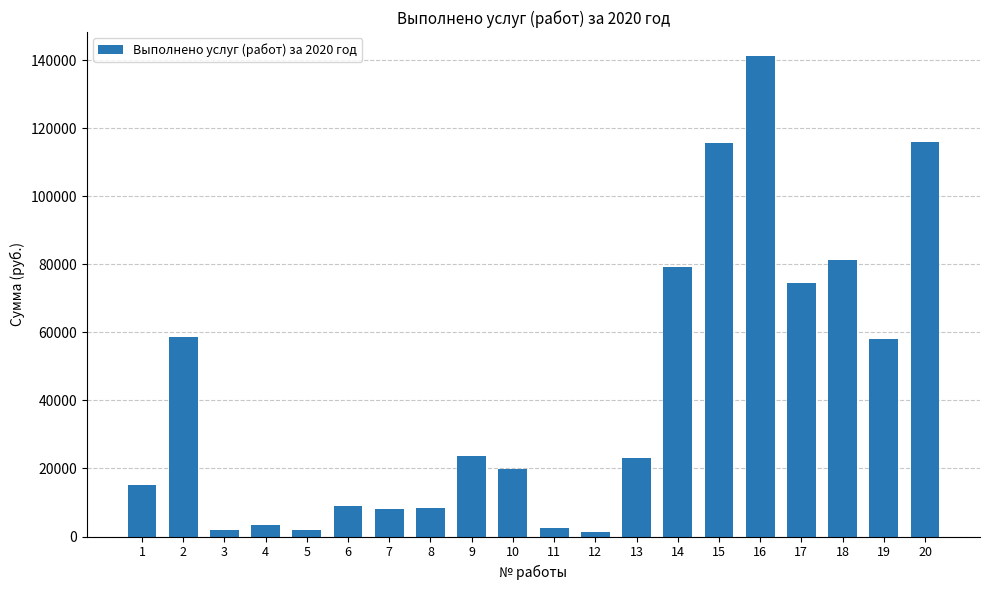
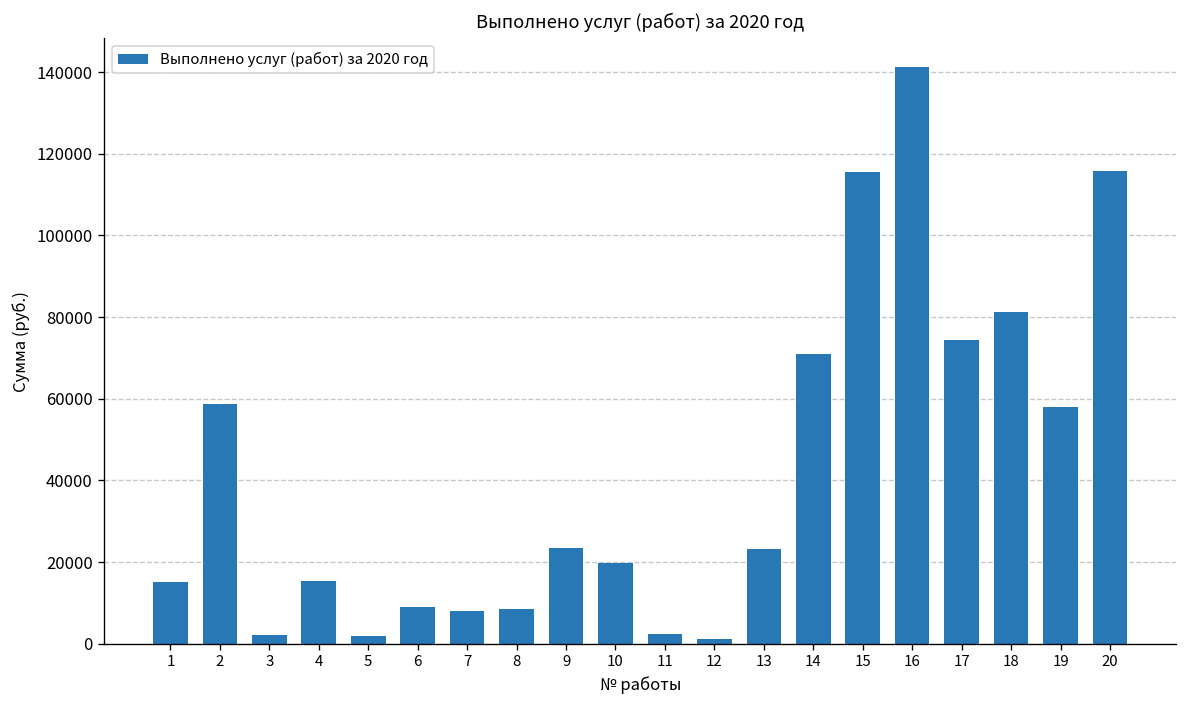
  {
    "1": 15000,
    "2": 59000,
    "3": 2000,
-   "4": 3000,
+   "4": 15000,
    "5": 2000,
    "6": 9000,
    "7": 8000,
    "8": 8000,
    "9": 24000,
    "10": 20000,
    "11": 2000,
    "12": 1000,
    "13": 23000,
-   "14": 79000,
+   "14": 71000,
    "15": 116000,
    "16": 141000,
    "17": 74000,
    "18": 81000,
    "19": 58000,
    "20": 116000
  }
